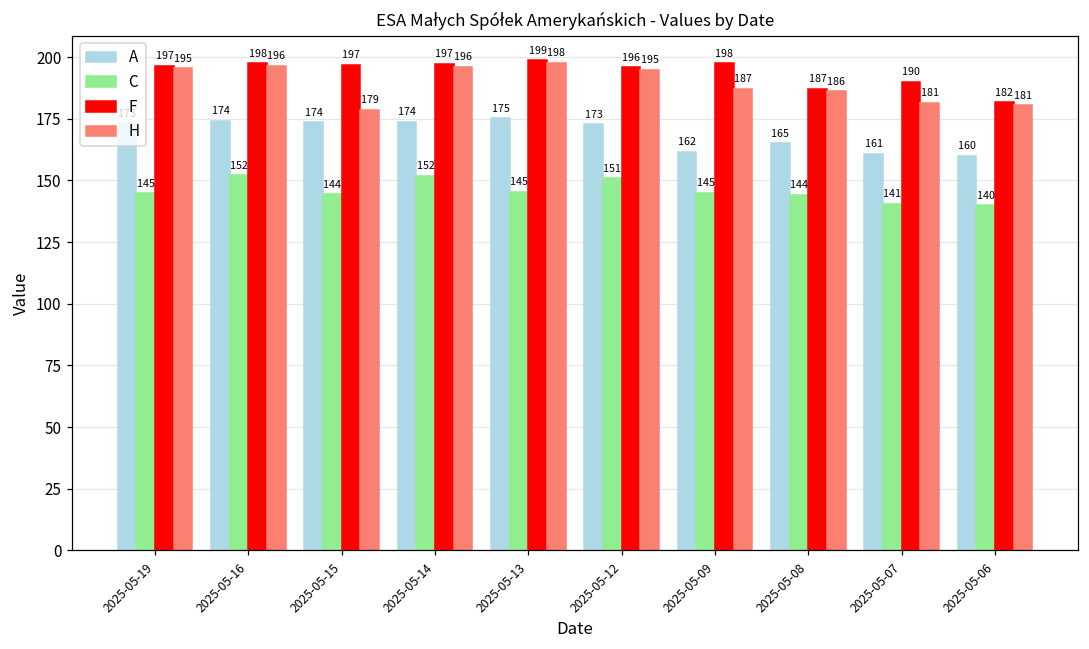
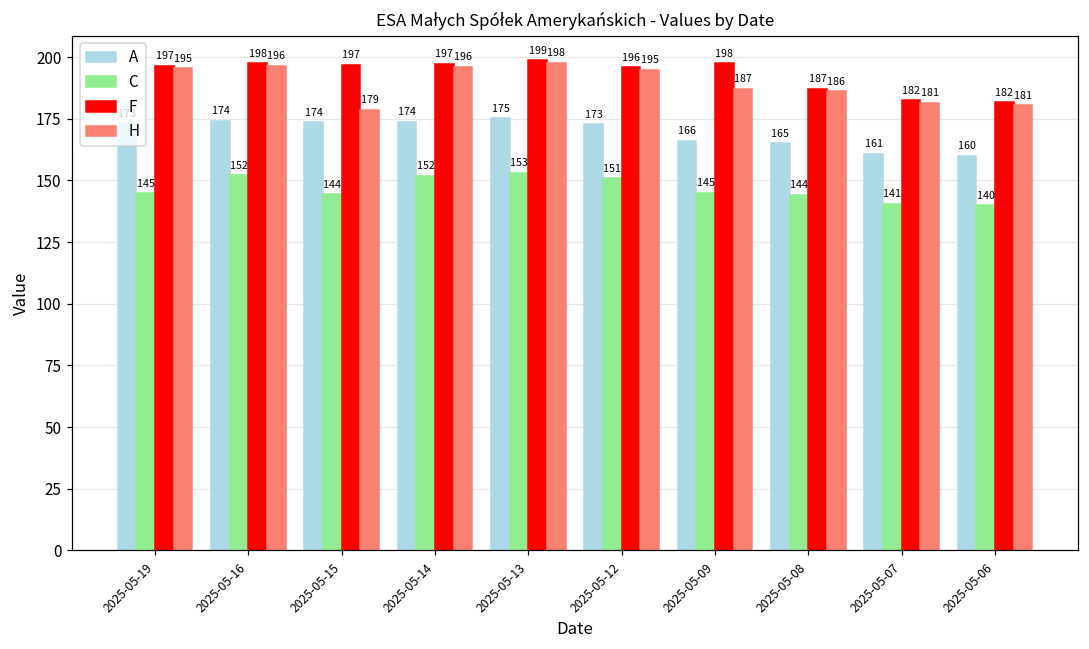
  {
    "A": {
      "2025-05-16": 174,
      "2025-05-15": 174,
      "2025-05-14": 174,
      "2025-05-13": 175,
      "2025-05-12": 173,
-     "2025-05-09": 162,
+     "2025-05-09": 166,
      "2025-05-08": 165,
      "2025-05-07": 161,
      "2025-05-06": 160
    },
    "C": {
      "2025-05-19": 145,
      "2025-05-16": 152,
      "2025-05-15": 144,
      "2025-05-14": 152,
-     "2025-05-13": 145,
+     "2025-05-13": 153,
      "2025-05-12": 151,
      "2025-05-09": 145,
      "2025-05-08": 144,
      "2025-05-07": 141,
      "2025-05-06": 140
    },
    "F": {
      "2025-05-19": 197,
      "2025-05-16": 198,
      "2025-05-15": 197,
      "2025-05-14": 197,
      "2025-05-13": 199,
      "2025-05-12": 196,
      "2025-05-09": 198,
      "2025-05-08": 187,
-     "2025-05-07": 190,
+     "2025-05-07": 182,
      "2025-05-06": 182
    },
    "H": {
      "2025-05-19": 195,
      "2025-05-16": 196,
      "2025-05-15": 179,
      "2025-05-14": 196,
      "2025-05-13": 198,
      "2025-05-12": 195,
      "2025-05-09": 187,
      "2025-05-08": 186,
      "2025-05-07": 181,
      "2025-05-06": 181
    }
  }
